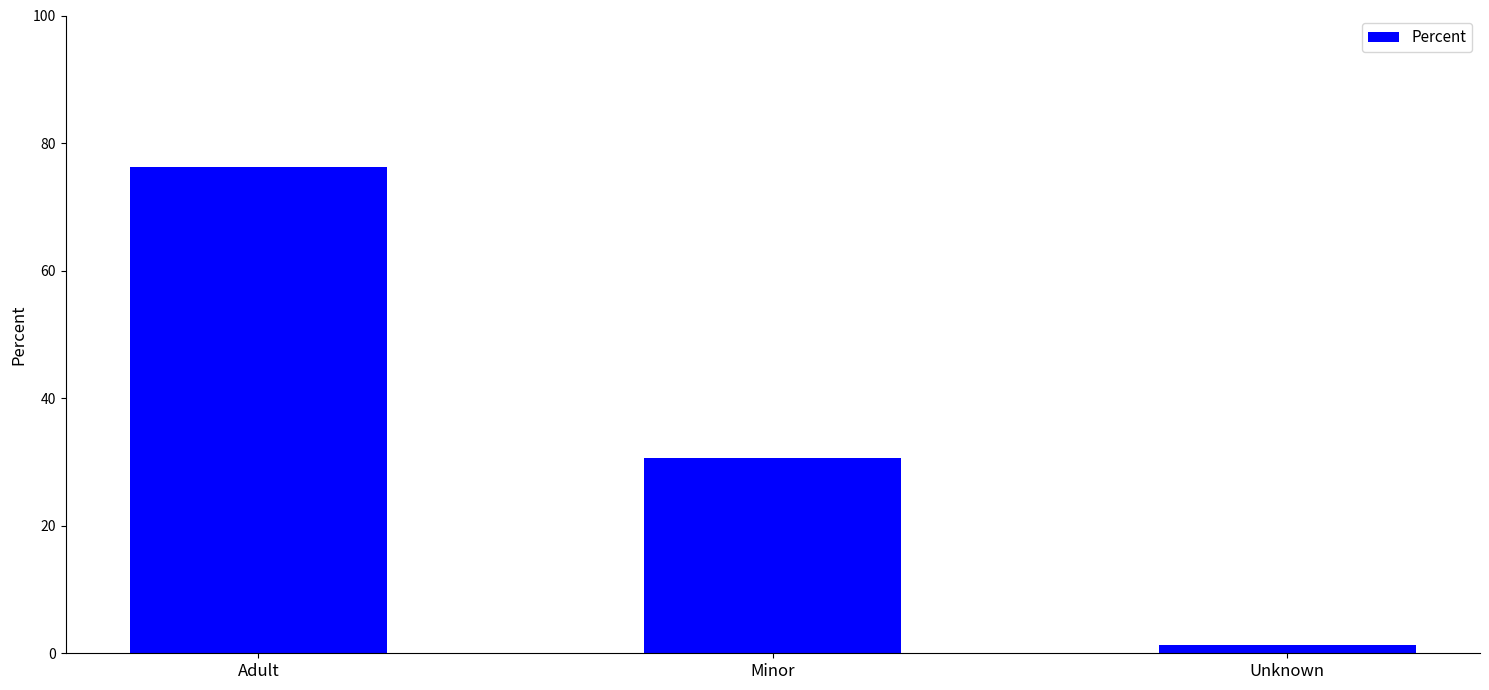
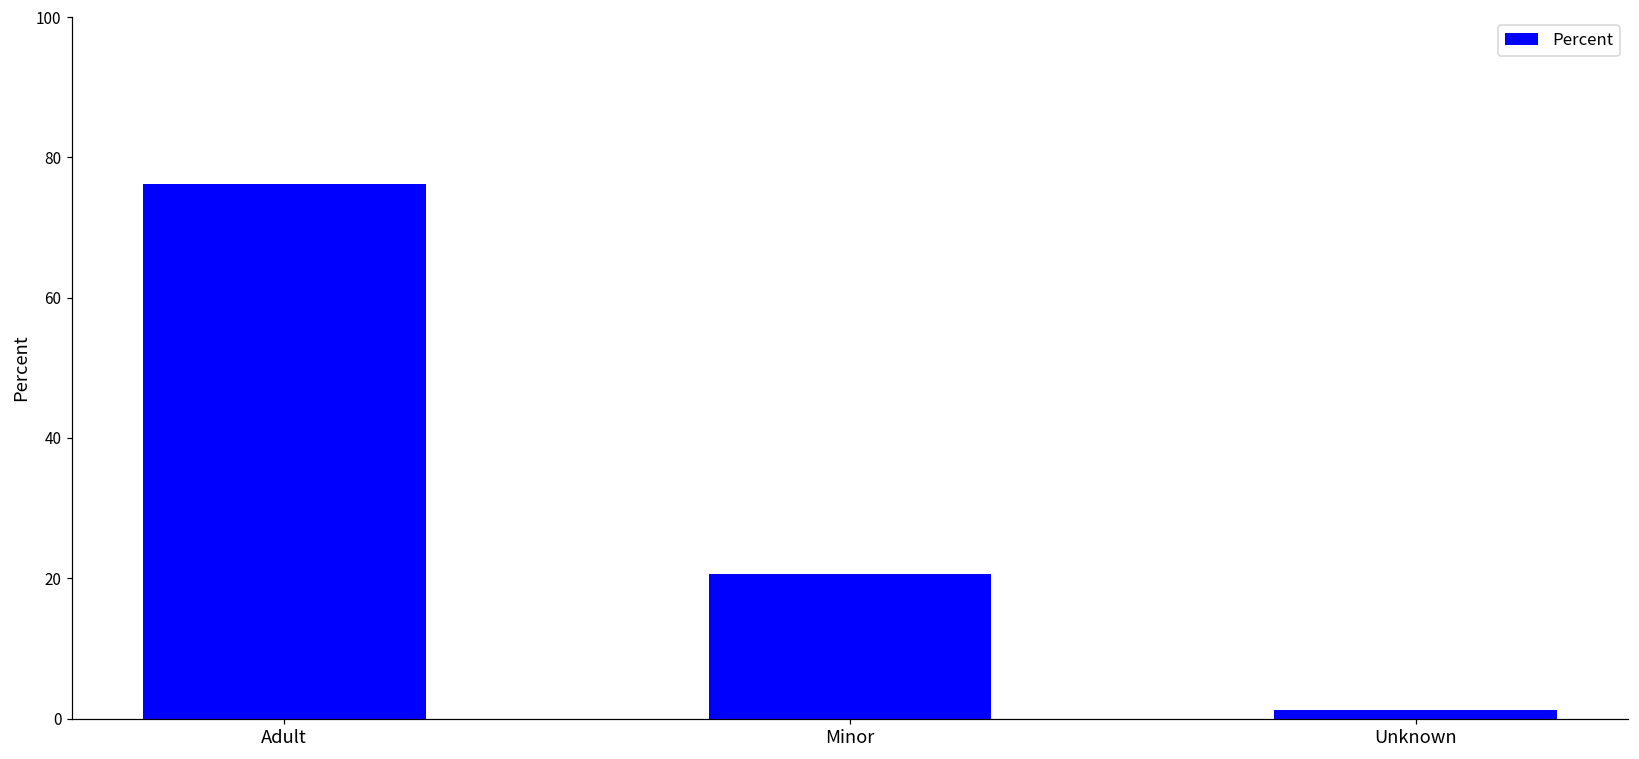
  {
    "Adult": 76,
-   "Minor": 31,
+   "Minor": 21,
    "Unknown": 1
  }
